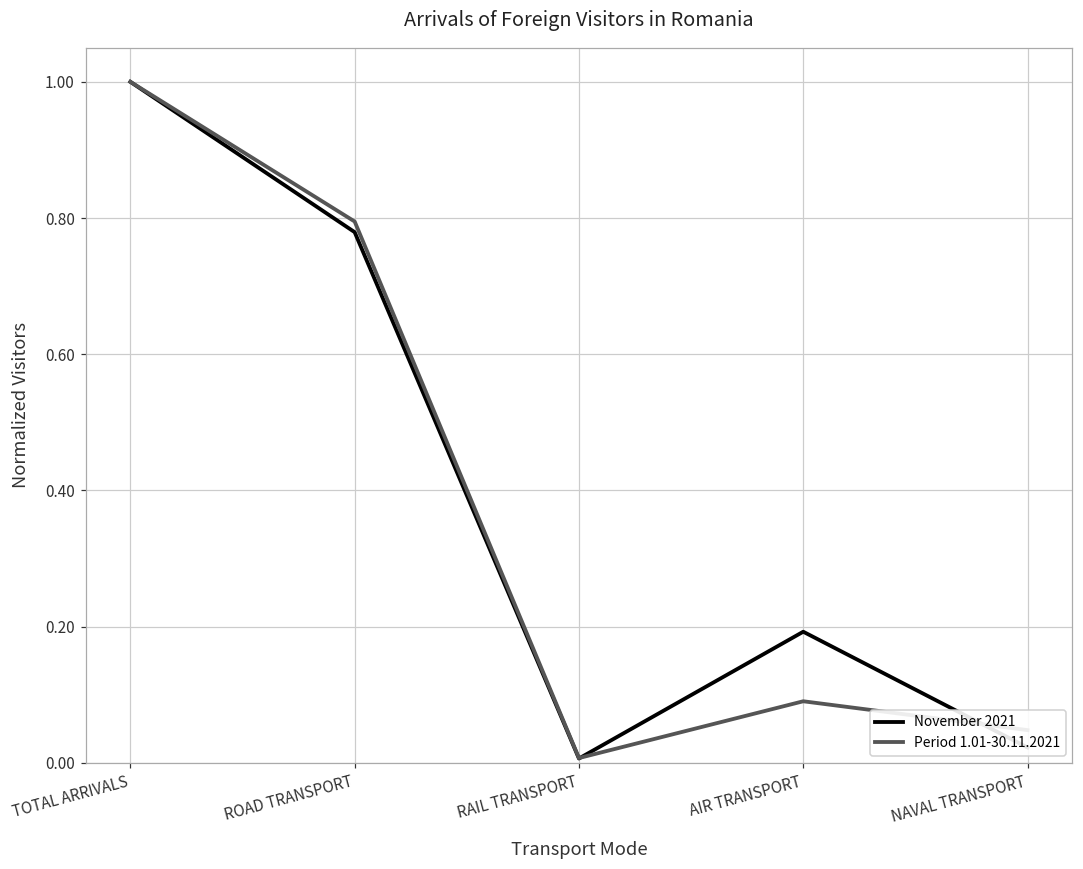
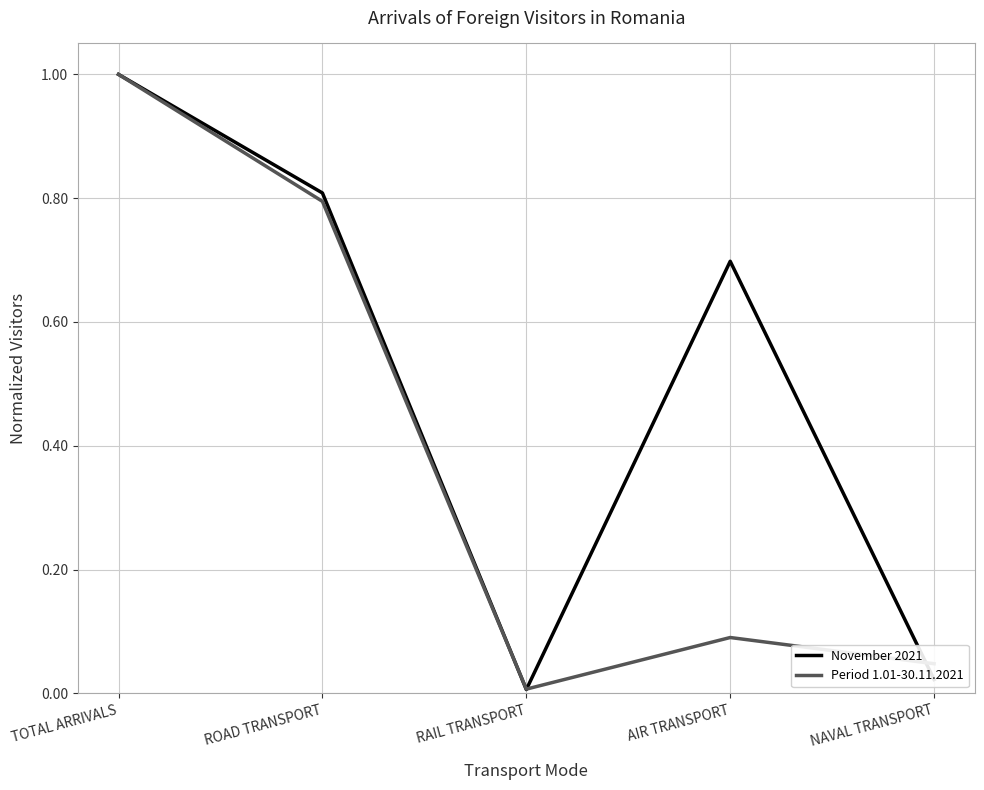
  {
    "November 2021": {
-     "ROAD TRANSPORT": 0.78,
-     "AIR TRANSPORT": 0.19
+     "ROAD TRANSPORT": 0.81,
+     "AIR TRANSPORT": 0.70
    },
    "Period 1.01-30.11.2021": {
      "ROAD TRANSPORT": 0.79,
      "AIR TRANSPORT": 0.09
    }
  }
